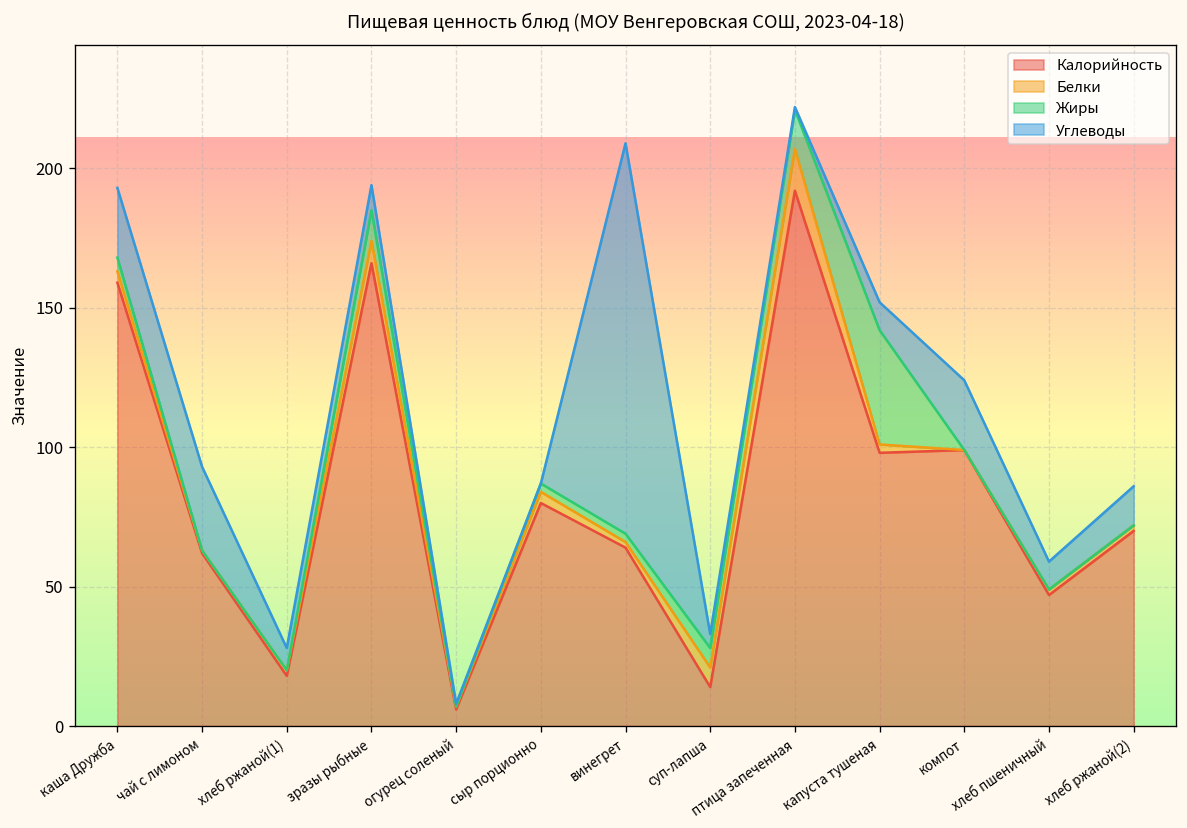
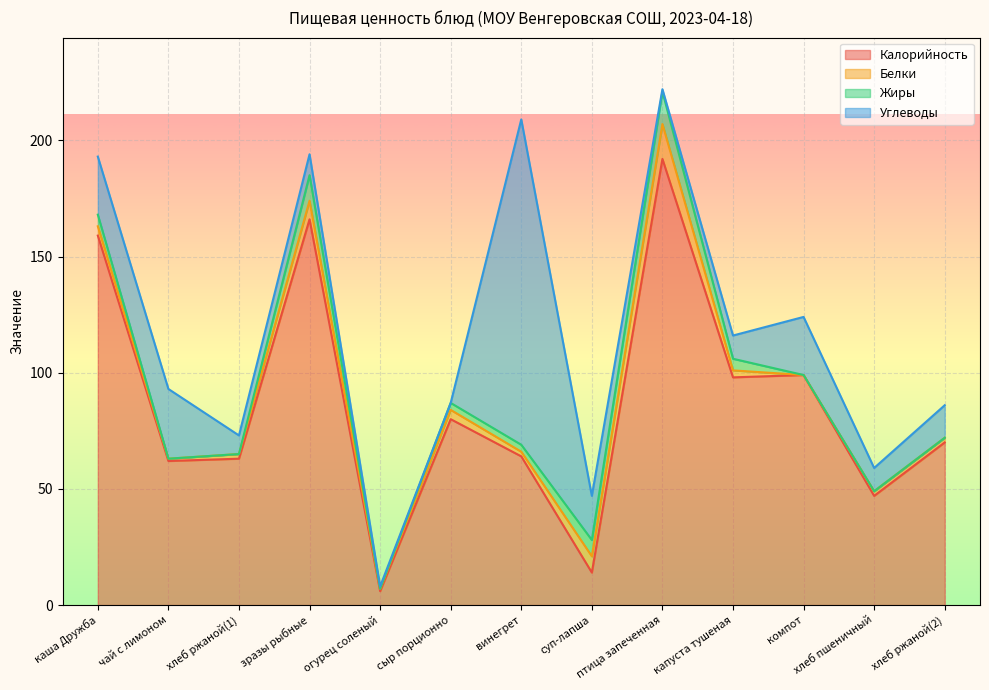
  {
    "Калорийность": {
      "каша Дружба": 159,
-     "хлеб ржаной(1)": 18,
+     "хлеб ржаной(1)": 63,
      "зразы рыбные": 166,
      "сыр порционно": 80,
      "винегрет": 64,
      "суп-лапша": 14,
      "птица запеченная": 192,
      "капуста тушеная": 98,
      "хлеб пшеничный": 47,
      "хлеб ржаной(2)": 70
    },
    "Белки": {
      "каша Дружба": 4,
      "зразы рыбные": 8,
      "сыр порционно": 4,
      "винегрет": 2,
      "суп-лапша": 7,
      "птица запеченная": 15,
      "капуста тушеная": 3
    },
    "Жиры": {
      "каша Дружба": 5,
      "зразы рыбные": 11,
      "винегрет": 3,
      "суп-лапша": 7,
-     "капуста тушеная": 41
+     "капуста тушеная": 5
    },
    "Углеводы": {
      "каша Дружба": 25,
      "чай с лимоном": 30,
      "хлеб ржаной(1)": 8,
      "зразы рыбные": 9,
      "винегрет": 140,
-     "суп-лапша": 5,
+     "суп-лапша": 19,
      "капуста тушеная": 10,
      "компот": 25,
      "хлеб пшеничный": 10,
      "хлеб ржаной(2)": 14
    }
  }
